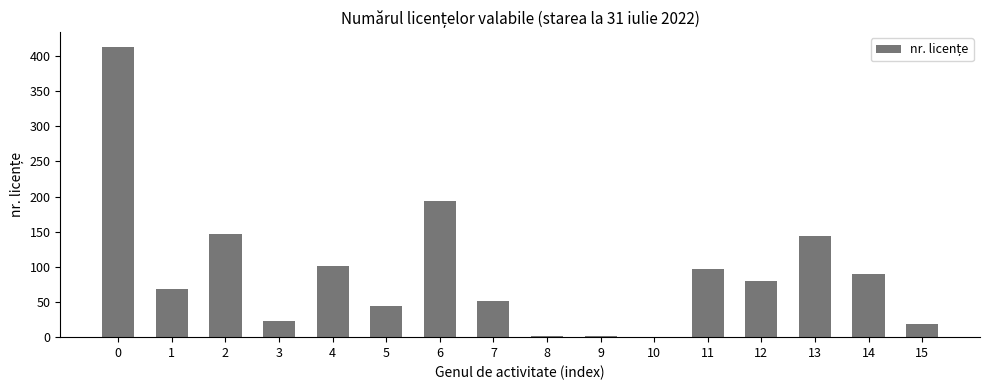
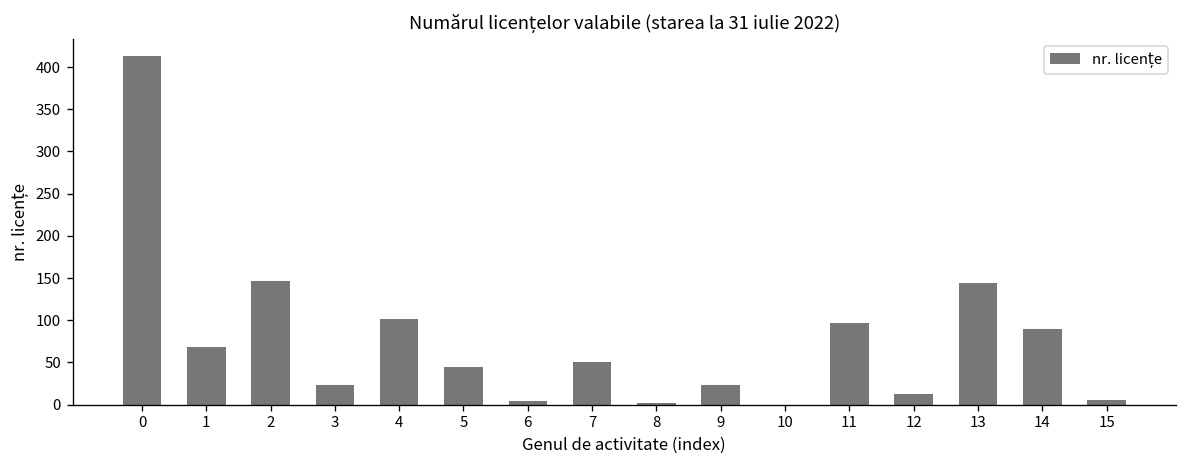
  {
    "0": 410,
    "1": 70,
    "2": 150,
    "3": 20,
    "4": 100,
    "5": 40,
-   "6": 190,
+   "6": 0,
    "7": 50,
-   "9": 0,
+   "9": 20,
    "10": 0,
    "11": 100,
-   "12": 80,
+   "12": 10,
    "13": 140,
    "14": 90,
-   "15": 20
+   "15": 10
  }
